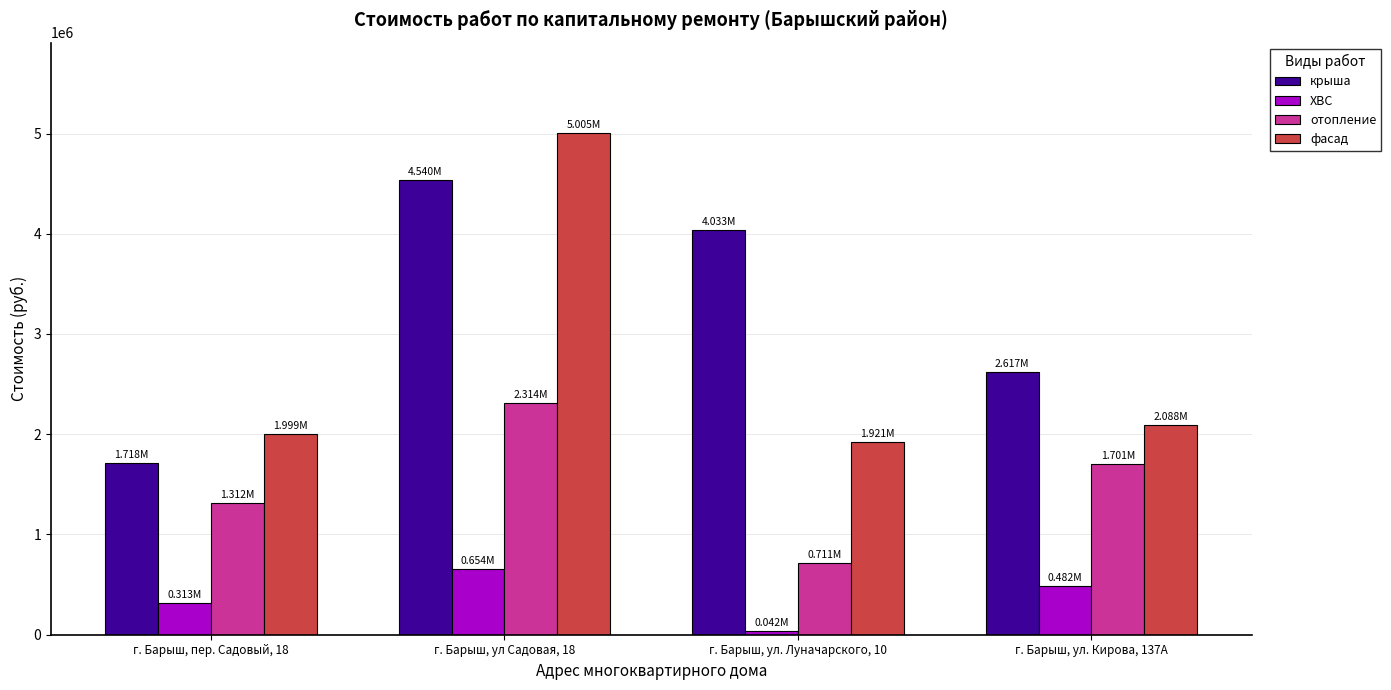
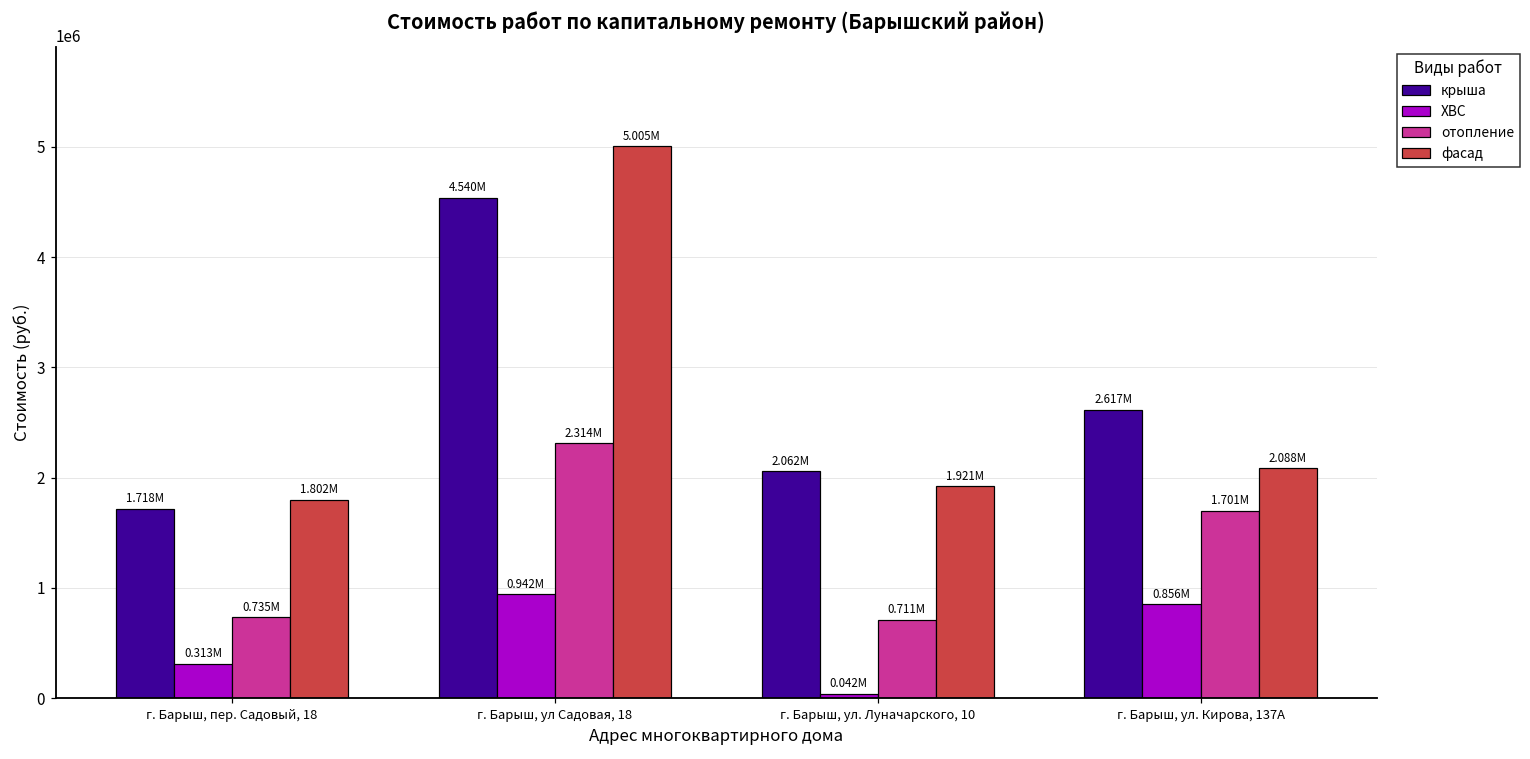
  {
    "крыша": {
      "г. Барыш, пер. Садовый, 18": "1.718M",
      "г. Барыш, ул Садовая, 18": "4.540M",
-     "г. Барыш, ул. Луначарского, 10": "4.033M",
+     "г. Барыш, ул. Луначарского, 10": "2.062M",
      "г. Барыш, ул. Кирова, 137А": "2.617M"
    },
    "ХВС": {
      "г. Барыш, пер. Садовый, 18": "0.313M",
-     "г. Барыш, ул Садовая, 18": "0.654M",
+     "г. Барыш, ул Садовая, 18": "0.942M",
      "г. Барыш, ул. Луначарского, 10": "0.042M",
-     "г. Барыш, ул. Кирова, 137А": "0.482M"
+     "г. Барыш, ул. Кирова, 137А": "0.856M"
    },
    "отопление": {
-     "г. Барыш, пер. Садовый, 18": "1.312M",
+     "г. Барыш, пер. Садовый, 18": "0.735M",
      "г. Барыш, ул Садовая, 18": "2.314M",
      "г. Барыш, ул. Луначарского, 10": "0.711M",
      "г. Барыш, ул. Кирова, 137А": "1.701M"
    },
    "фасад": {
-     "г. Барыш, пер. Садовый, 18": "1.999M",
+     "г. Барыш, пер. Садовый, 18": "1.802M",
      "г. Барыш, ул Садовая, 18": "5.005M",
      "г. Барыш, ул. Луначарского, 10": "1.921M",
      "г. Барыш, ул. Кирова, 137А": "2.088M"
    }
  }
